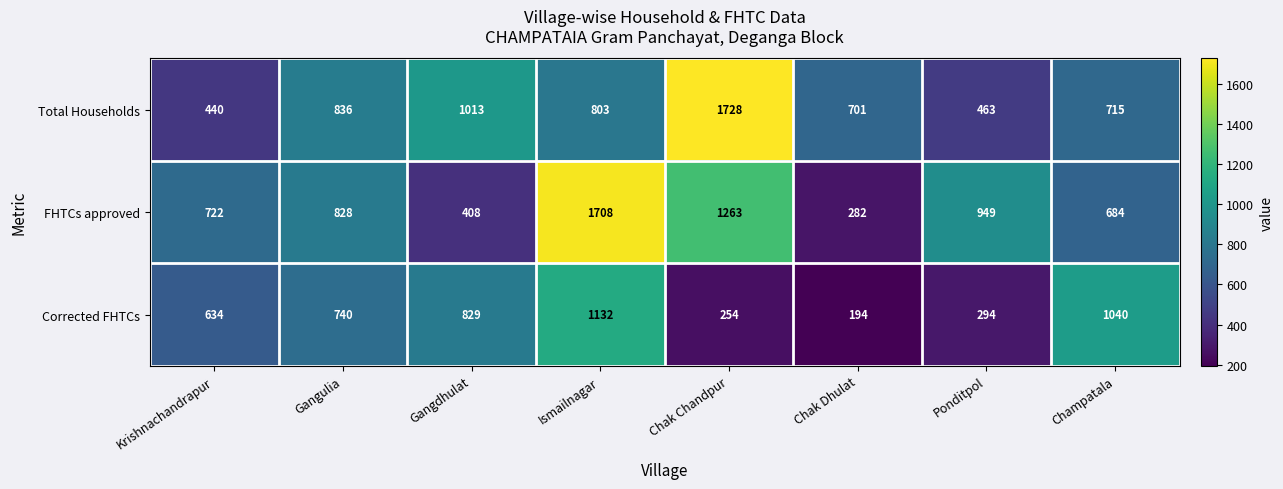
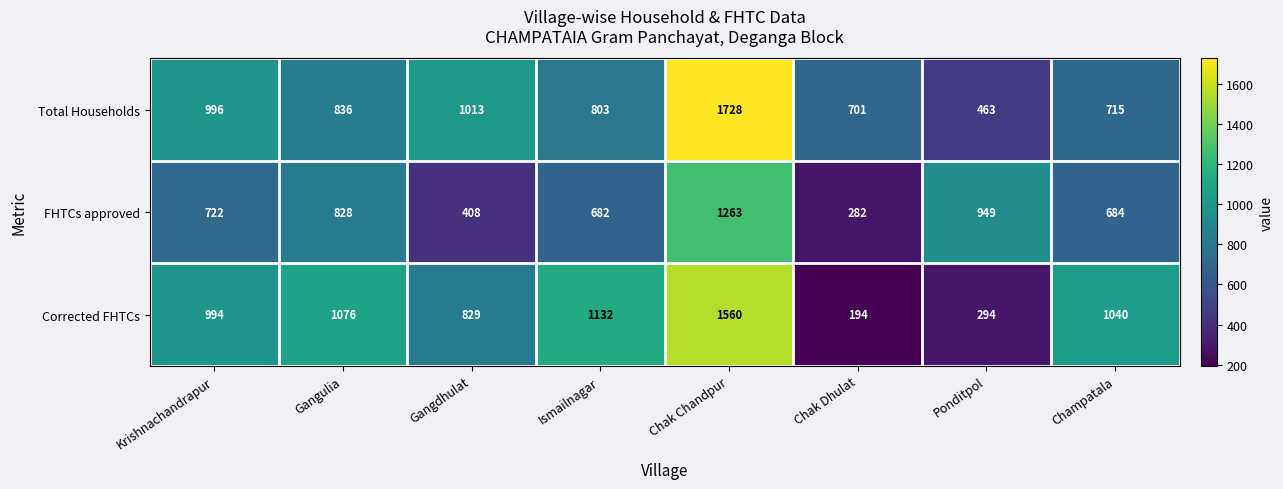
  {
    "Total Households": {
-     "Krishnachandrapur": 440,
+     "Krishnachandrapur": 996,
      "Gangulia": 836,
      "Gangdhulat": 1013,
      "Ismailnagar": 803,
      "Chak Chandpur": 1728,
      "Chak Dhulat": 701,
      "Ponditpol": 463,
      "Champatala": 715
    },
    "FHTCs approved": {
      "Krishnachandrapur": 722,
      "Gangulia": 828,
      "Gangdhulat": 408,
-     "Ismailnagar": 1708,
+     "Ismailnagar": 682,
      "Chak Chandpur": 1263,
      "Chak Dhulat": 282,
      "Ponditpol": 949,
      "Champatala": 684
    },
    "Corrected FHTCs": {
-     "Krishnachandrapur": 634,
-     "Gangulia": 740,
+     "Krishnachandrapur": 994,
+     "Gangulia": 1076,
      "Gangdhulat": 829,
      "Ismailnagar": 1132,
-     "Chak Chandpur": 254,
+     "Chak Chandpur": 1560,
      "Chak Dhulat": 194,
      "Ponditpol": 294,
      "Champatala": 1040
    }
  }
